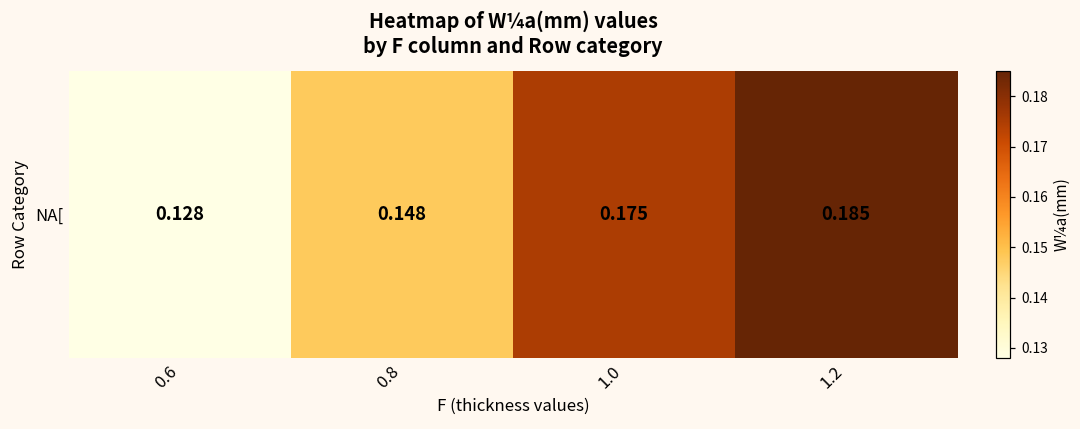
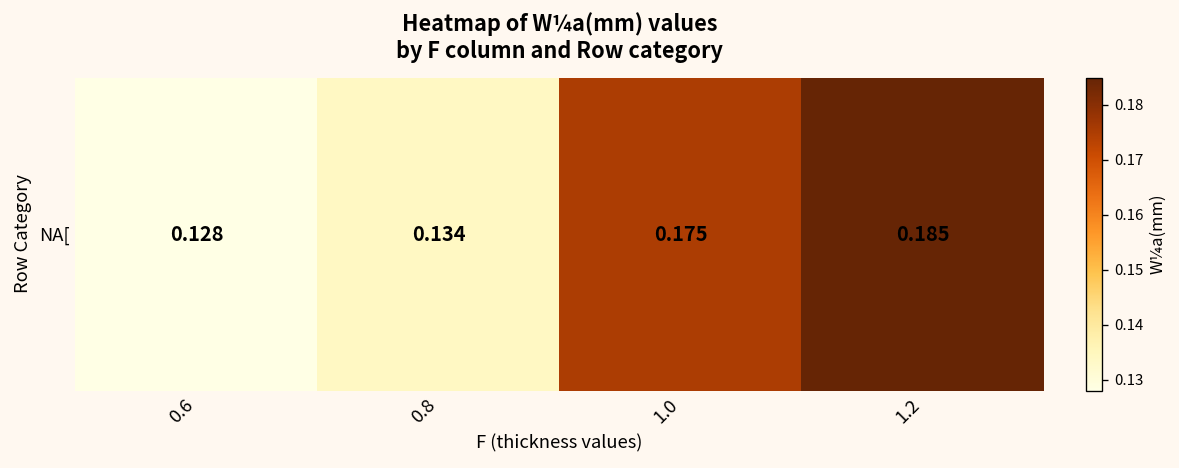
  {
    "NA[": {
      "0.6": 0.128,
-     "0.8": 0.148,
+     "0.8": 0.134,
      "1.0": 0.175,
      "1.2": 0.185
    }
  }
